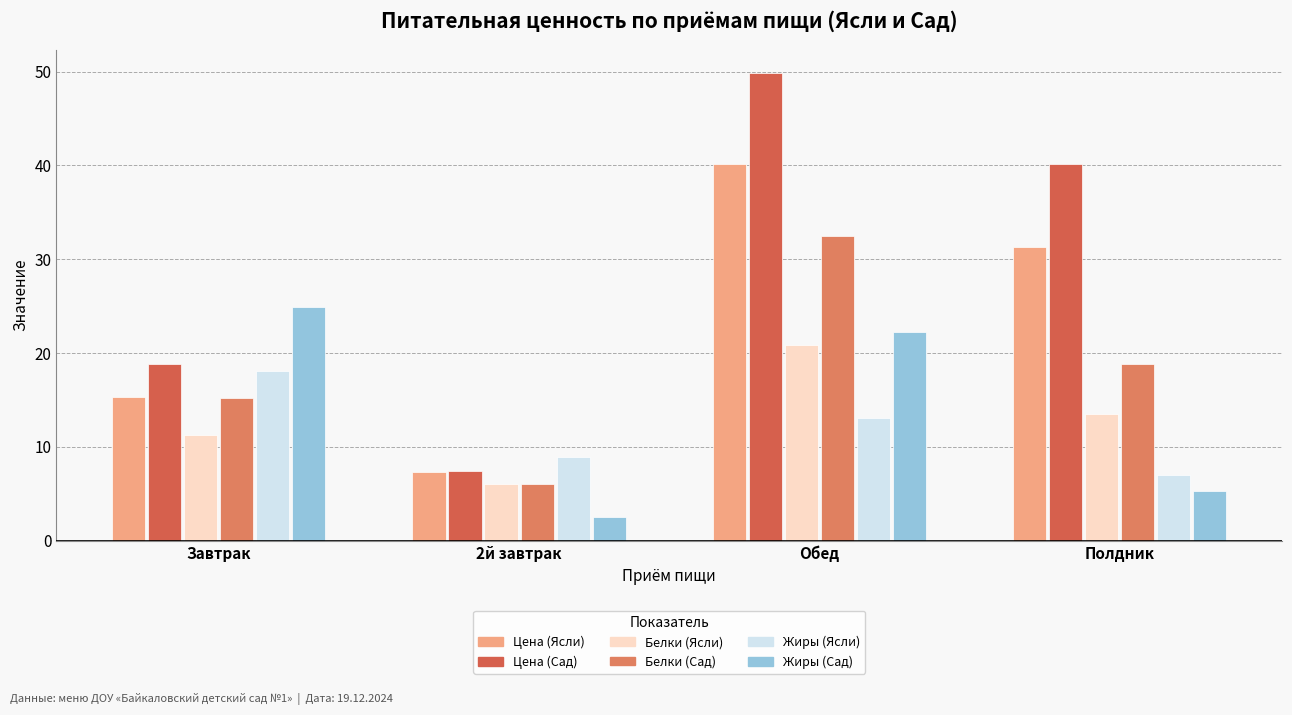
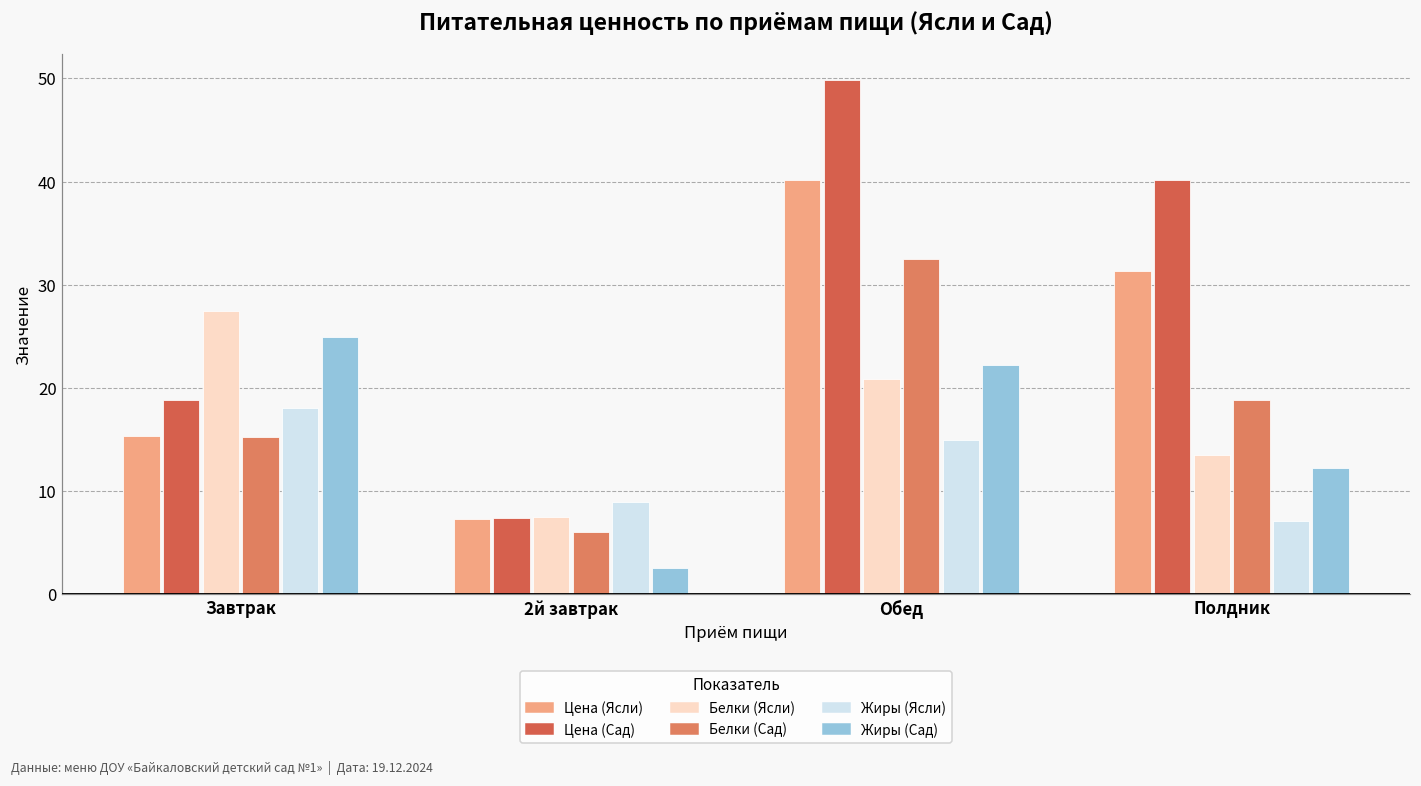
  {
    "Белки (Ясли)": {
-     "Завтрак": 11,
-     "2й завтрак": 6,
+     "Завтрак": 27,
+     "2й завтрак": 8,
      "Обед": 21,
      "Полдник": 14
    },
    "Жиры (Ясли)": {
      "Завтрак": 18,
      "2й завтрак": 9,
-     "Обед": 13,
+     "Обед": 15,
      "Полдник": 7
    },
    "Жиры (Сад)": {
      "Завтрак": 25,
      "2й завтрак": 3,
      "Обед": 22,
-     "Полдник": 5
+     "Полдник": 12
    }
  }
